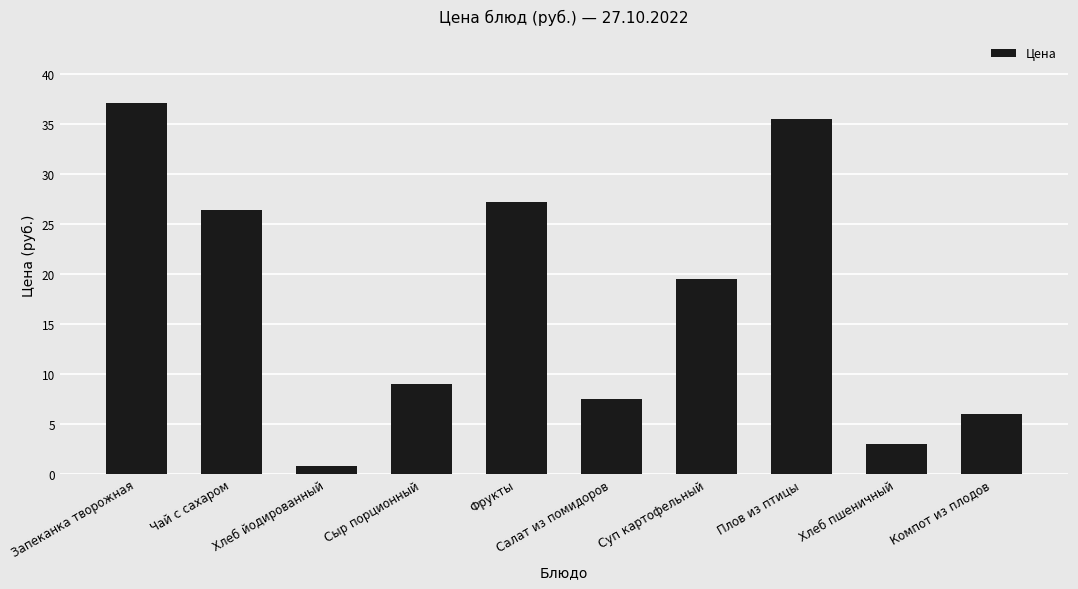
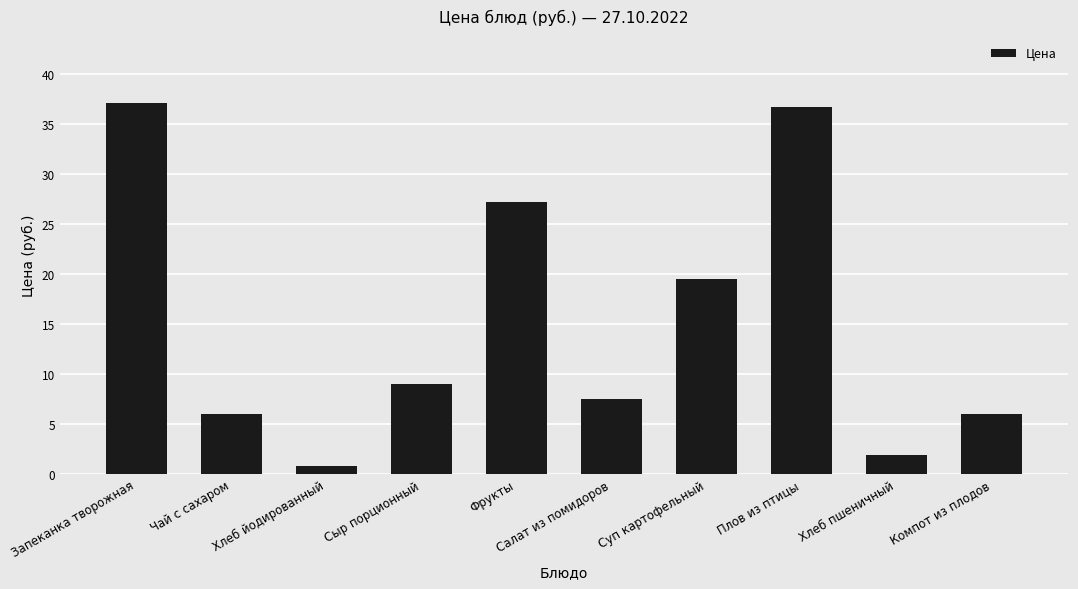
  {
    "Запеканка творожная": 37.1,
-   "Чай с сахаром": 26.4,
+   "Чай с сахаром": 6.0,
    "Хлеб йодированный": 0.8,
    "Сыр порционный": 9.0,
    "Фрукты": 27.2,
    "Салат из помидоров": 7.5,
    "Суп картофельный": 19.5,
-   "Плов из птицы": 35.5,
-   "Хлеб пшеничный": 3.0,
+   "Плов из птицы": 36.7,
+   "Хлеб пшеничный": 1.9,
    "Компот из плодов": 6.0
  }
